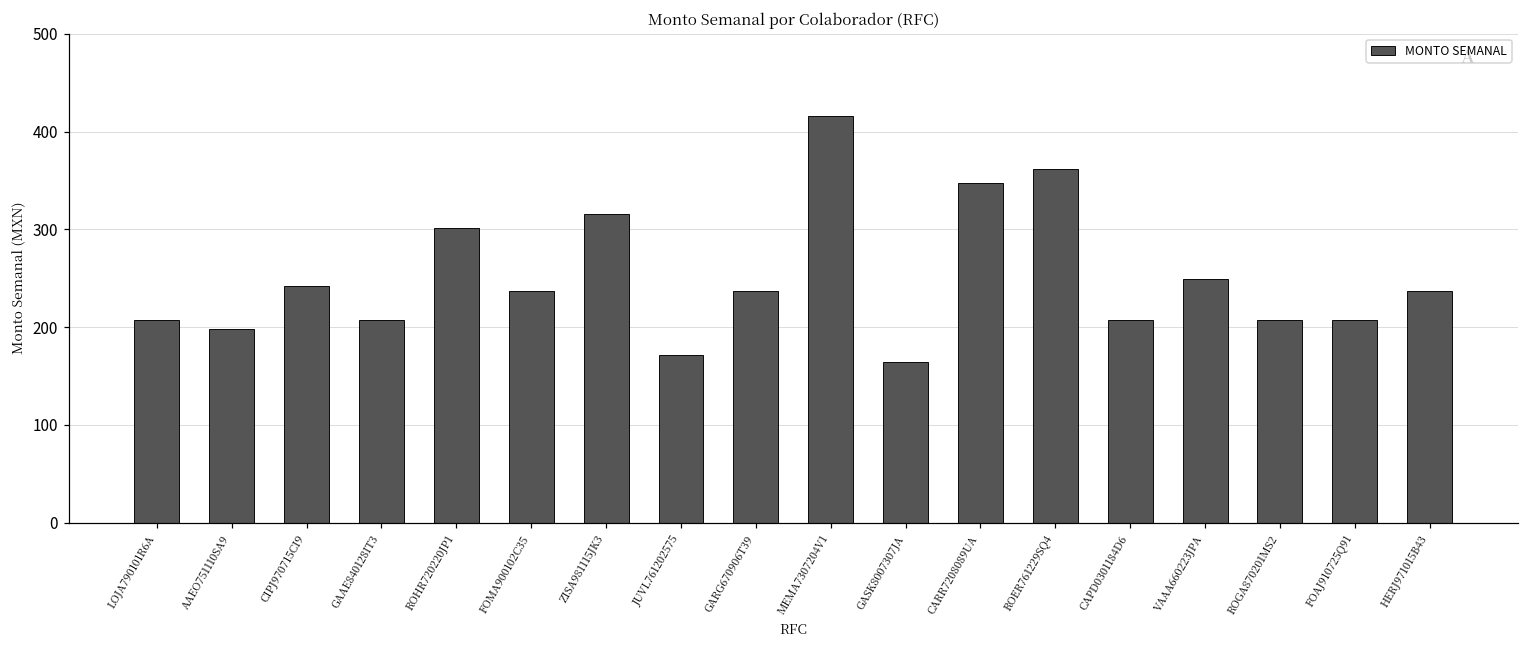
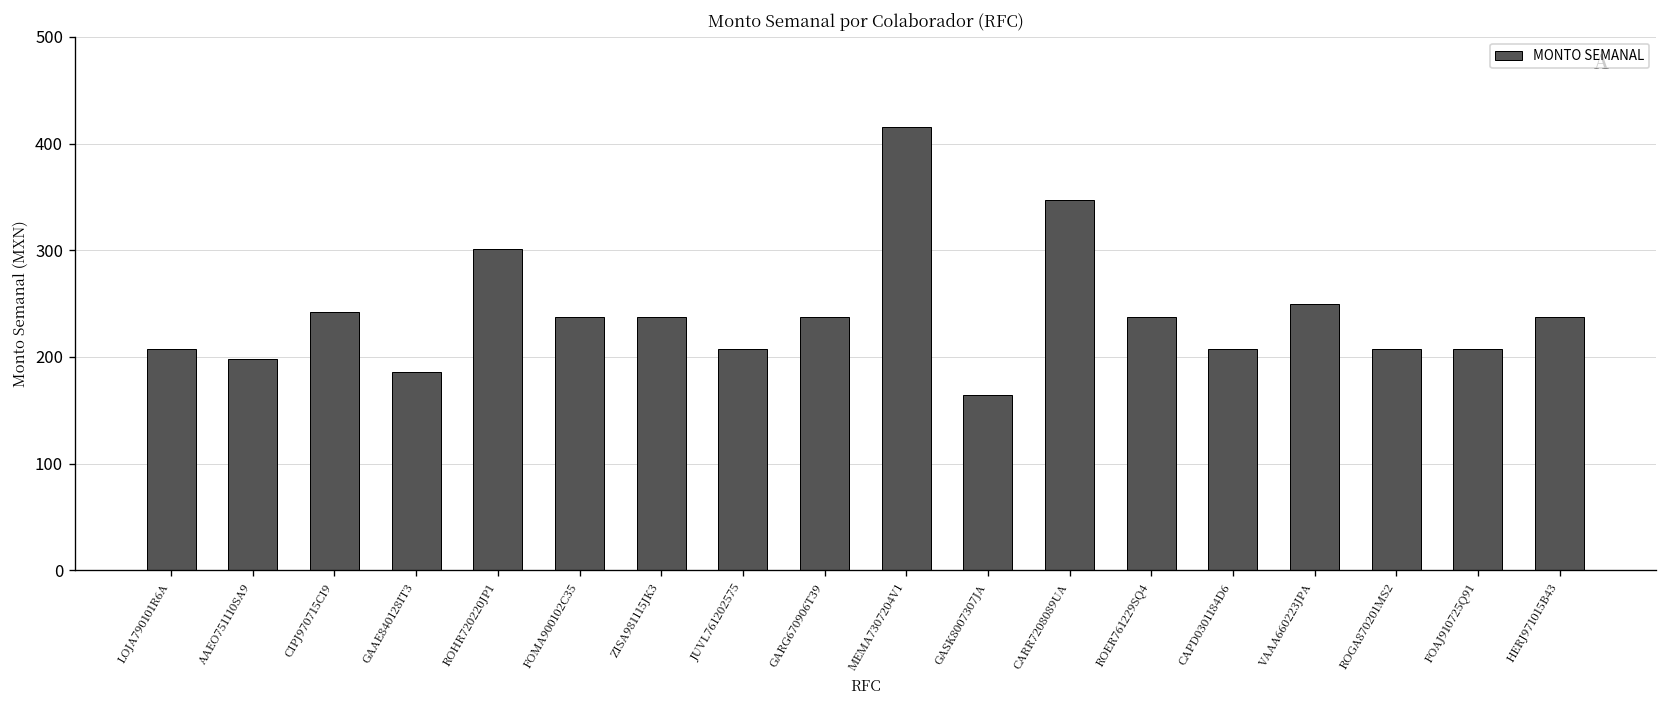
  {
    "LOJA790101R6A": 210,
    "AAEO751110SA9": 200,
    "CIPJ970715CI9": 240,
-   "GAAE840128IT3": 210,
+   "GAAE840128IT3": 190,
    "ROHR720220JP1": 300,
    "FOMA900102C35": 240,
-   "ZISA981115JK3": 320,
-   "JUVL761202575": 170,
+   "ZISA981115JK3": 240,
+   "JUVL761202575": 210,
    "GARG670906T39": 240,
    "MEMA7307204V1": 420,
    "GASK8007307JA": 160,
    "CARR7208089UA": 350,
-   "ROER761229SQ4": 360,
+   "ROER761229SQ4": 240,
    "CAPD0301184D6": 210,
    "VAAA660223JPA": 250,
    "ROGA870201MS2": 210,
    "FOAJ910725Q91": 210,
    "HERJ971015B43": 240
  }
